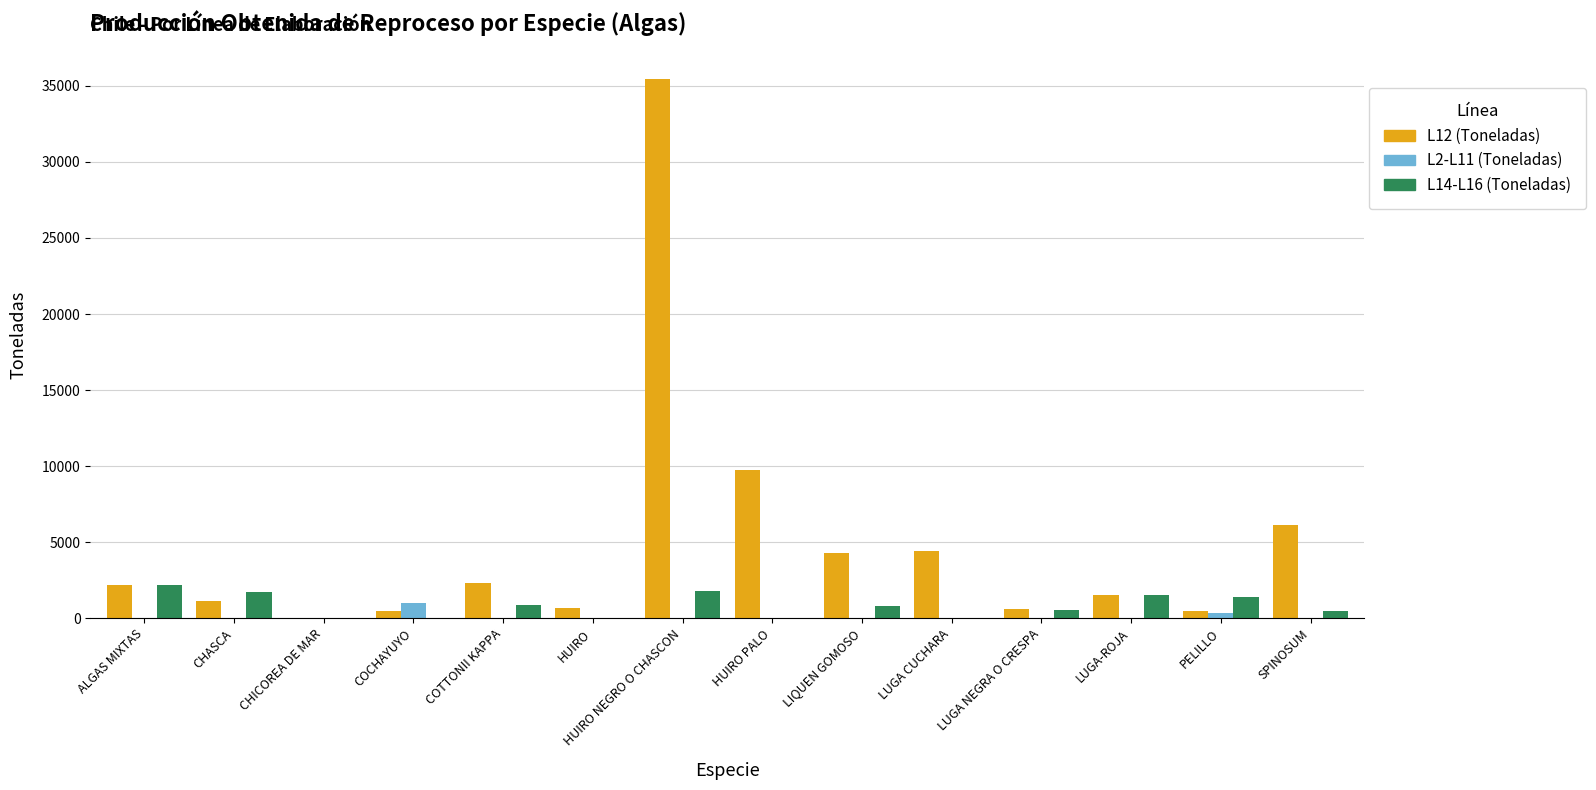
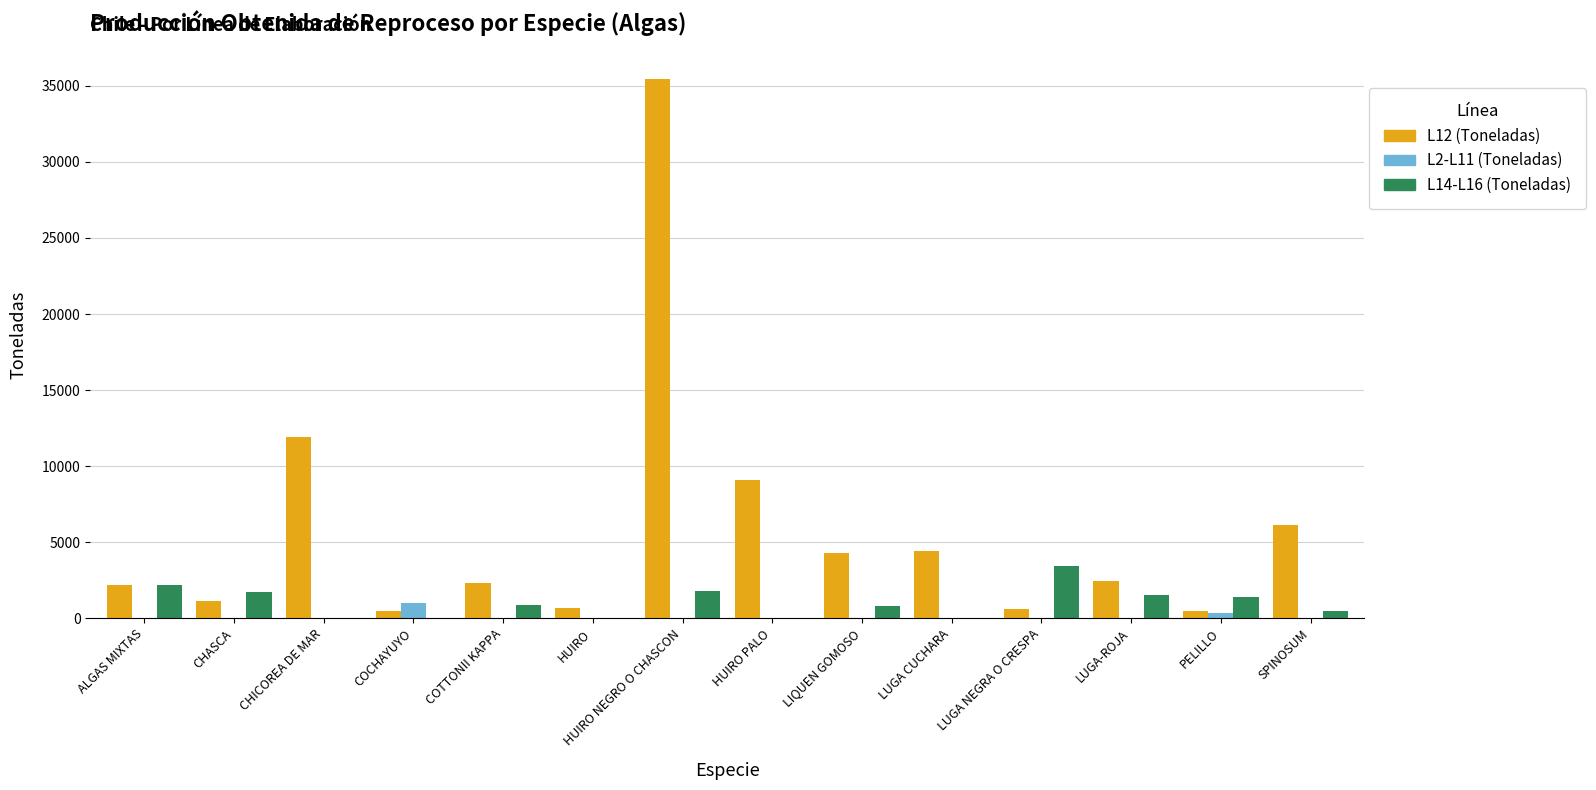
  {
    "L12 (Toneladas)": {
      "ALGAS MIXTAS": 2200,
      "CHASCA": 1100,
-     "CHICOREA DE MAR": 0,
+     "CHICOREA DE MAR": 11900,
      "COCHAYUYO": 500,
      "COTTONII KAPPA": 2300,
      "HUIRO": 700,
      "HUIRO NEGRO O CHASCON": 35500,
-     "HUIRO PALO": 9800,
+     "HUIRO PALO": 9100,
      "LIQUEN GOMOSO": 4300,
      "LUGA CUCHARA": 4400,
      "LUGA NEGRA O CRESPA": 600,
-     "LUGA-ROJA": 1500,
+     "LUGA-ROJA": 2400,
      "PELILLO": 500,
      "SPINOSUM": 6100
    },
    "L2-L11 (Toneladas)": {
      "ALGAS MIXTAS": 0,
      "CHASCA": 0,
      "CHICOREA DE MAR": 0,
      "COCHAYUYO": 1000,
      "COTTONII KAPPA": 0,
      "HUIRO": 0,
      "HUIRO NEGRO O CHASCON": 0,
      "HUIRO PALO": 0,
      "LIQUEN GOMOSO": 0,
      "LUGA CUCHARA": 0,
      "LUGA NEGRA O CRESPA": 0,
      "LUGA-ROJA": 0,
      "PELILLO": 300,
      "SPINOSUM": 0
    },
    "L14-L16 (Toneladas)": {
      "ALGAS MIXTAS": 2200,
      "CHASCA": 1700,
      "COCHAYUYO": 0,
      "COTTONII KAPPA": 800,
      "HUIRO": 0,
      "HUIRO NEGRO O CHASCON": 1800,
      "HUIRO PALO": 0,
      "LIQUEN GOMOSO": 800,
-     "LUGA NEGRA O CRESPA": 600,
+     "LUGA NEGRA O CRESPA": 3400,
      "LUGA-ROJA": 1500,
      "PELILLO": 1400,
      "SPINOSUM": 500
    }
  }
